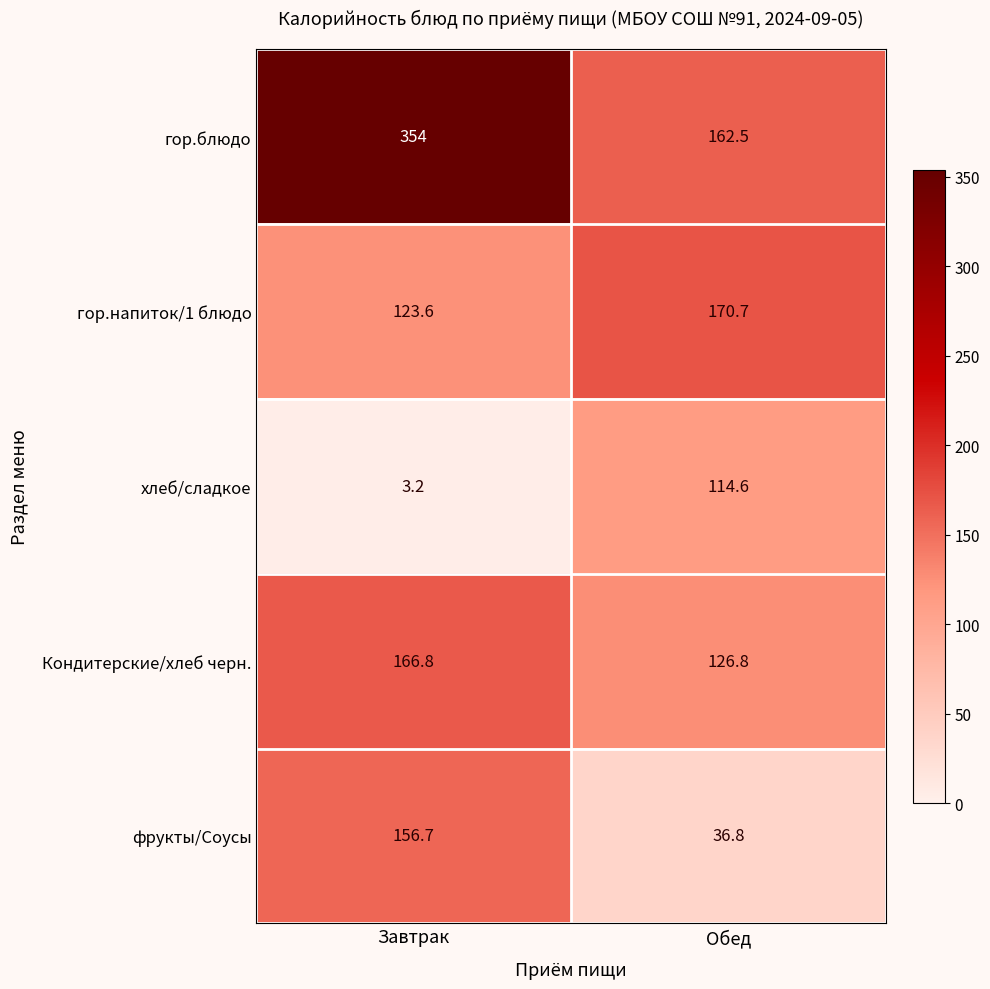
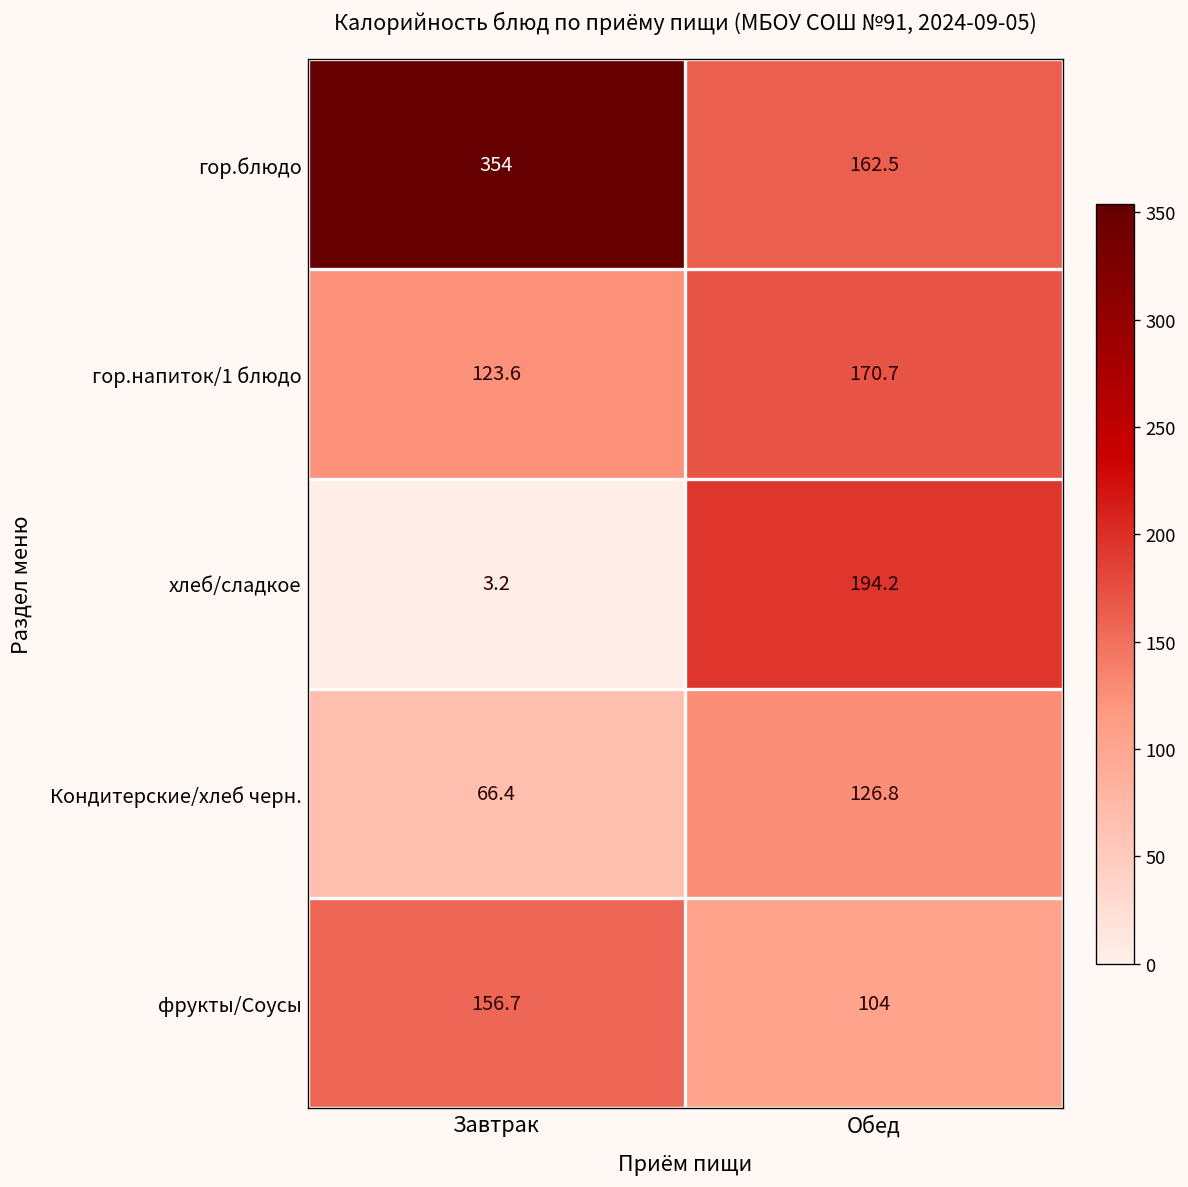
  {
    "гор.блюдо": {
      "Завтрак": 354,
      "Обед": 162.5
    },
    "гор.напиток/1 блюдо": {
      "Завтрак": 123.6,
      "Обед": 170.7
    },
    "хлеб/сладкое": {
      "Завтрак": 3.2,
-     "Обед": 114.6
+     "Обед": 194.2
    },
    "Кондитерские/хлеб черн.": {
-     "Завтрак": 166.8,
+     "Завтрак": 66.4,
      "Обед": 126.8
    },
    "фрукты/Соусы": {
      "Завтрак": 156.7,
-     "Обед": 36.8
+     "Обед": 104
    }
  }
